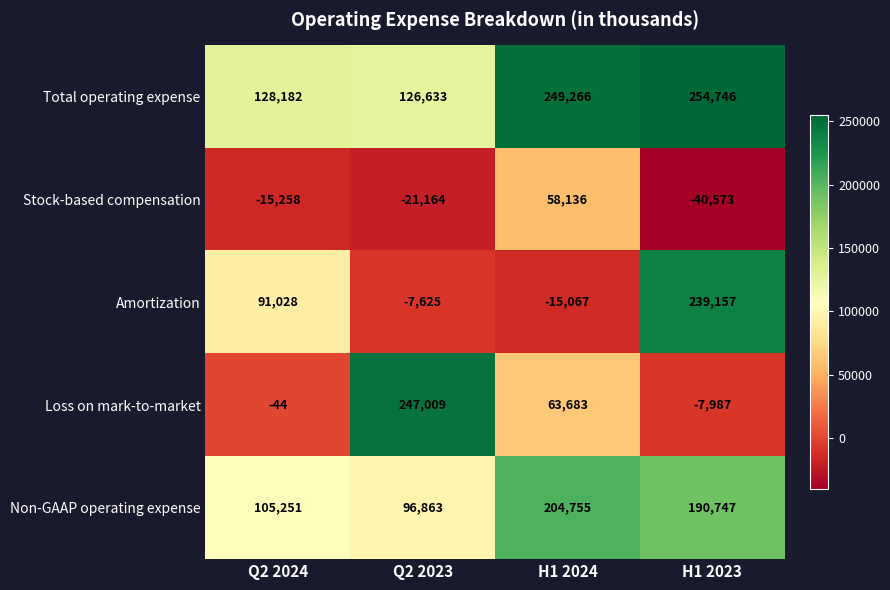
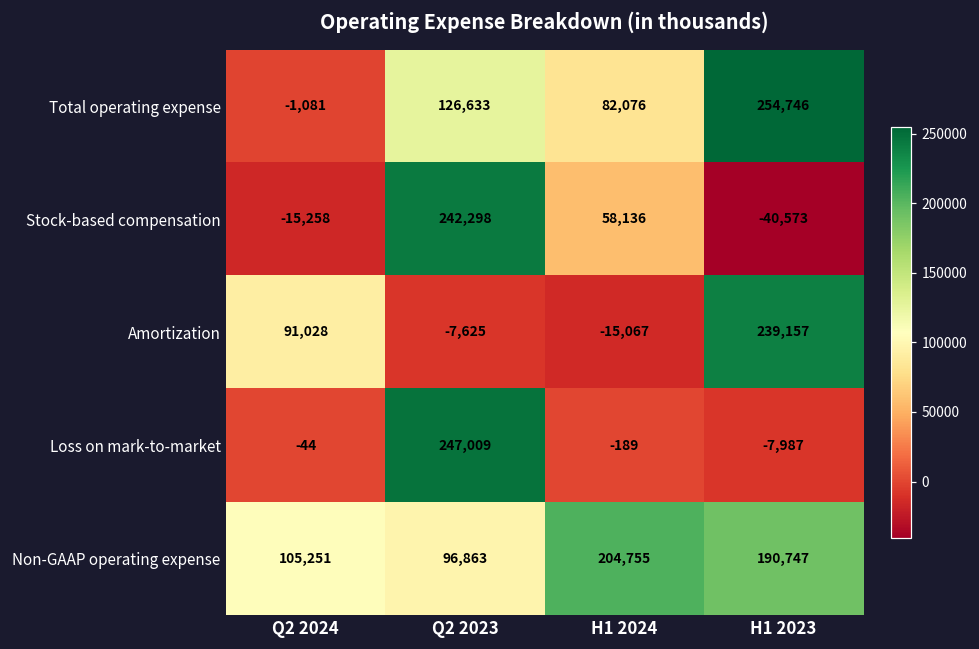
  {
    "Total operating expense": {
-     "Q2 2024": "128,182",
+     "Q2 2024": "-1,081",
      "Q2 2023": "126,633",
-     "H1 2024": "249,266",
+     "H1 2024": "82,076",
      "H1 2023": "254,746"
    },
    "Stock-based compensation": {
      "Q2 2024": "-15,258",
-     "Q2 2023": "-21,164",
+     "Q2 2023": "242,298",
      "H1 2024": "58,136",
      "H1 2023": "-40,573"
    },
    "Amortization": {
      "Q2 2024": "91,028",
      "Q2 2023": "-7,625",
      "H1 2024": "-15,067",
      "H1 2023": "239,157"
    },
    "Loss on mark-to-market": {
      "Q2 2024": "-44",
      "Q2 2023": "247,009",
-     "H1 2024": "63,683",
+     "H1 2024": "-189",
      "H1 2023": "-7,987"
    },
    "Non-GAAP operating expense": {
      "Q2 2024": "105,251",
      "Q2 2023": "96,863",
      "H1 2024": "204,755",
      "H1 2023": "190,747"
    }
  }
